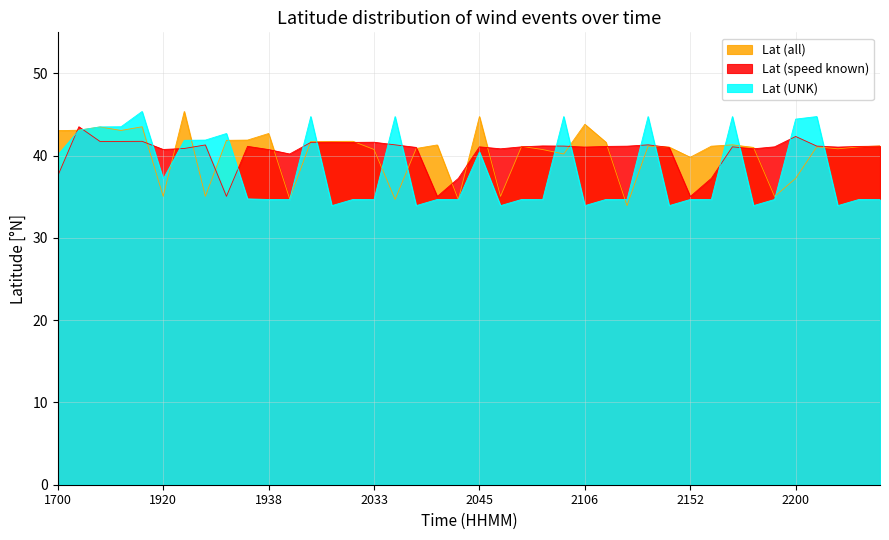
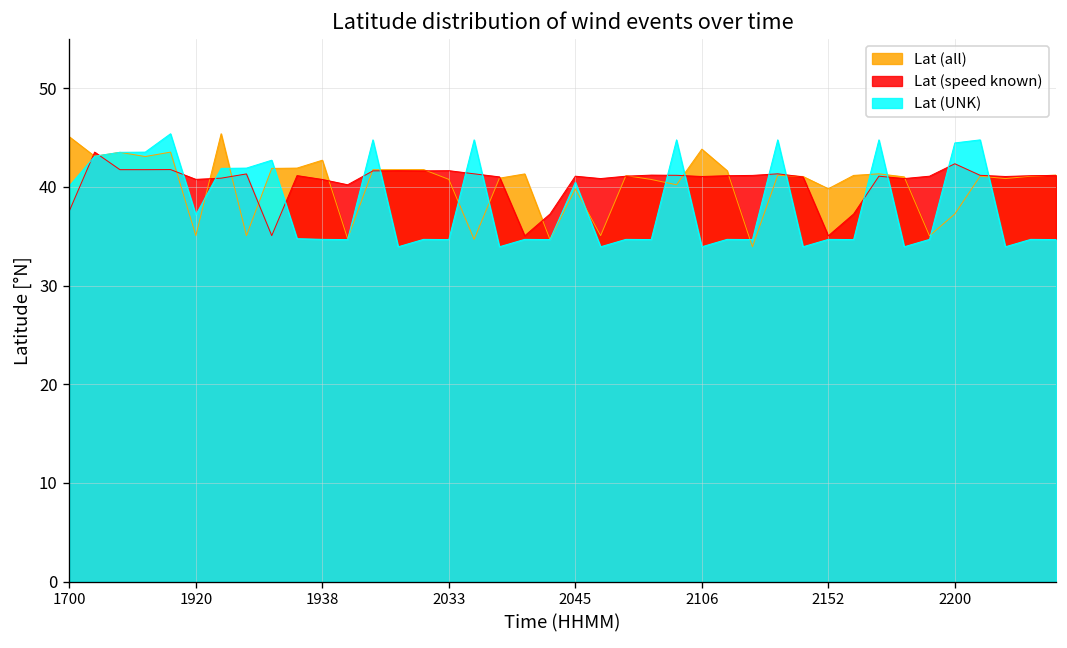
  {
    "Lat (all)": {
-     "1700": 43,
+     "1700": 45,
      "1920": 35,
      "1938": 43,
      "2033": 41,
-     "2045": 45,
+     "2045": 40,
      "2106": 44,
      "2152": 40,
      "2200": 37
    },
    "Lat (speed known)": {
      "1700": 38,
      "1920": 41,
      "1938": 41,
      "2033": 42,
      "2045": 41,
      "2106": 41,
      "2152": 35,
      "2200": 42
    },
    "Lat (UNK)": {
      "1700": 40,
      "1920": 37,
      "1938": 35,
      "2033": 35,
      "2045": 40,
      "2106": 34,
      "2152": 35,
      "2200": 44
    }
  }
